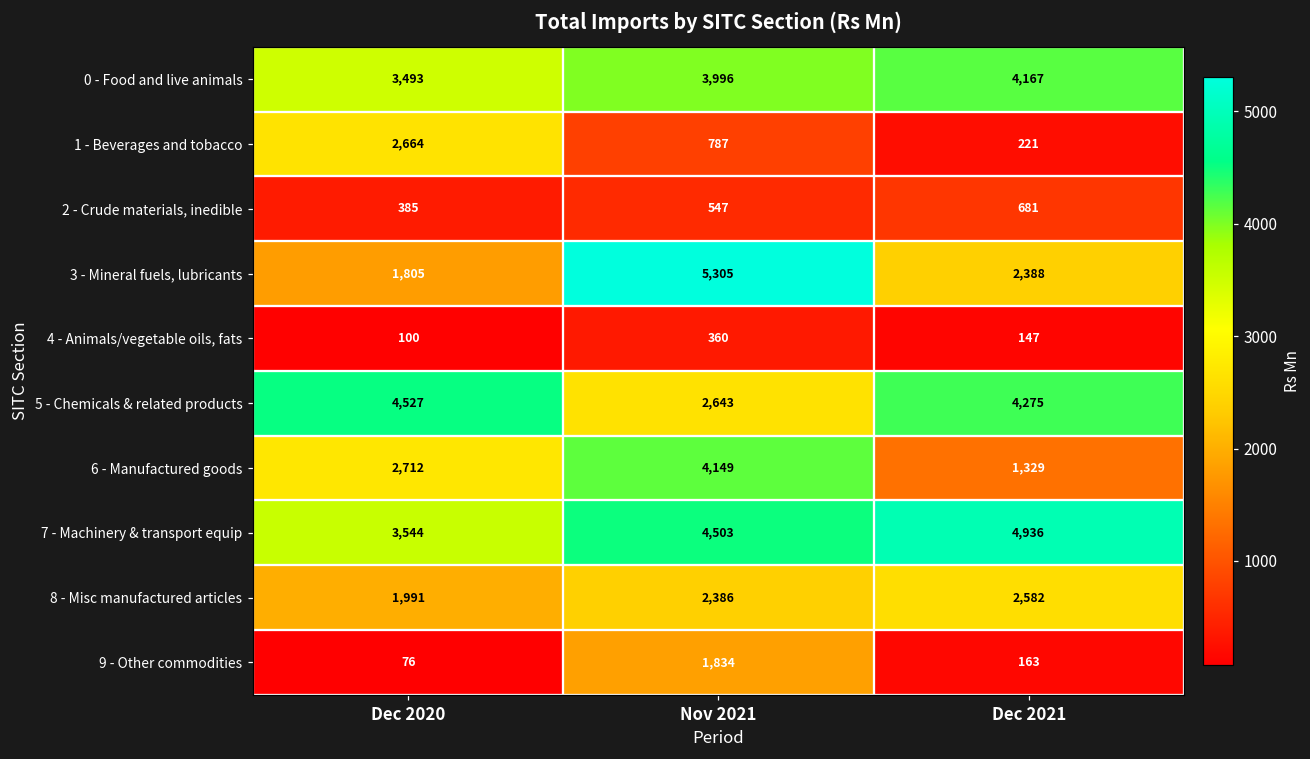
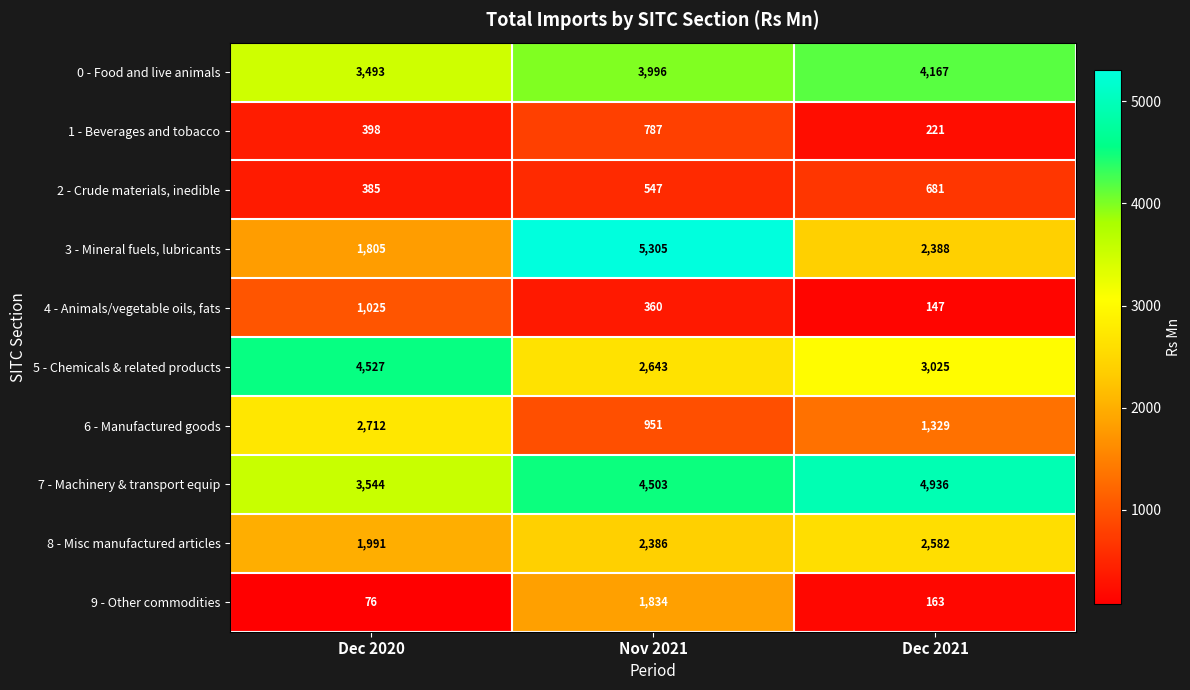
  {
    "0 - Food and live animals": {
      "Dec 2020": "3,493",
      "Nov 2021": "3,996",
      "Dec 2021": "4,167"
    },
    "1 - Beverages and tobacco": {
-     "Dec 2020": "2,664",
+     "Dec 2020": "398",
      "Nov 2021": "787",
      "Dec 2021": "221"
    },
    "2 - Crude materials, inedible": {
      "Dec 2020": "385",
      "Nov 2021": "547",
      "Dec 2021": "681"
    },
    "3 - Mineral fuels, lubricants": {
      "Dec 2020": "1,805",
      "Nov 2021": "5,305",
      "Dec 2021": "2,388"
    },
    "4 - Animals/vegetable oils, fats": {
-     "Dec 2020": "100",
+     "Dec 2020": "1,025",
      "Nov 2021": "360",
      "Dec 2021": "147"
    },
    "5 - Chemicals & related products": {
      "Dec 2020": "4,527",
      "Nov 2021": "2,643",
-     "Dec 2021": "4,275"
+     "Dec 2021": "3,025"
    },
    "6 - Manufactured goods": {
      "Dec 2020": "2,712",
-     "Nov 2021": "4,149",
+     "Nov 2021": "951",
      "Dec 2021": "1,329"
    },
    "7 - Machinery & transport equip": {
      "Dec 2020": "3,544",
      "Nov 2021": "4,503",
      "Dec 2021": "4,936"
    },
    "8 - Misc manufactured articles": {
      "Dec 2020": "1,991",
      "Nov 2021": "2,386",
      "Dec 2021": "2,582"
    },
    "9 - Other commodities": {
      "Dec 2020": "76",
      "Nov 2021": "1,834",
      "Dec 2021": "163"
    }
  }
